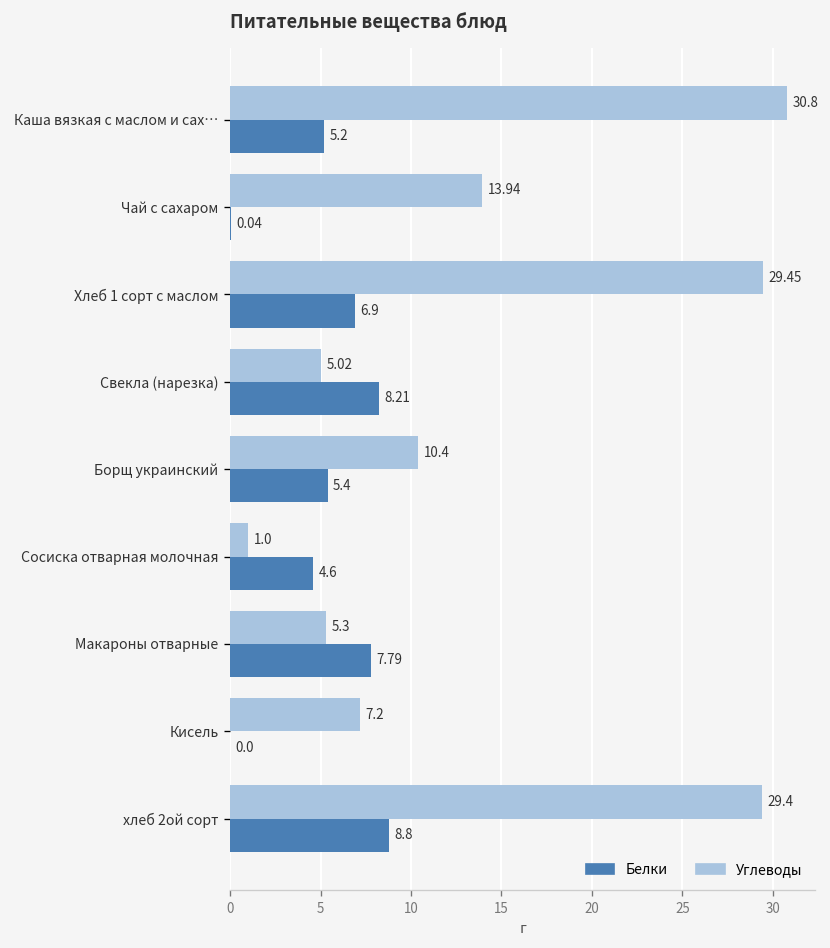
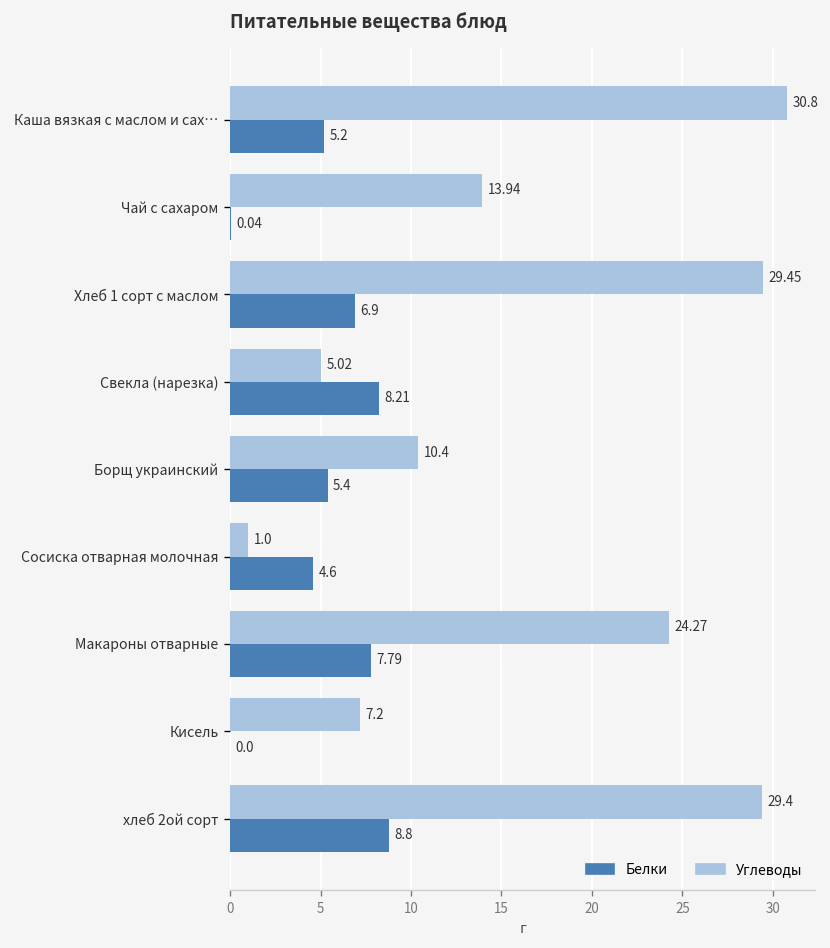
  {
    "Белки": {
      "Каша вязкая с маслом и сах…": 5.2,
      "Чай с сахаром": 0.04,
      "Хлеб 1 сорт с маслом": 6.9,
      "Свекла (нарезка)": 8.21,
      "Борщ украинский": 5.4,
      "Сосиска отварная молочная": 4.6,
      "Макароны отварные": 7.79,
      "Кисель": 0.0,
      "хлеб 2ой сорт": 8.8
    },
    "Углеводы": {
      "Каша вязкая с маслом и сах…": 30.8,
      "Чай с сахаром": 13.94,
      "Хлеб 1 сорт с маслом": 29.45,
      "Свекла (нарезка)": 5.02,
      "Борщ украинский": 10.4,
      "Сосиска отварная молочная": 1.0,
-     "Макароны отварные": 5.3,
+     "Макароны отварные": 24.27,
      "Кисель": 7.2,
      "хлеб 2ой сорт": 29.4
    }
  }
